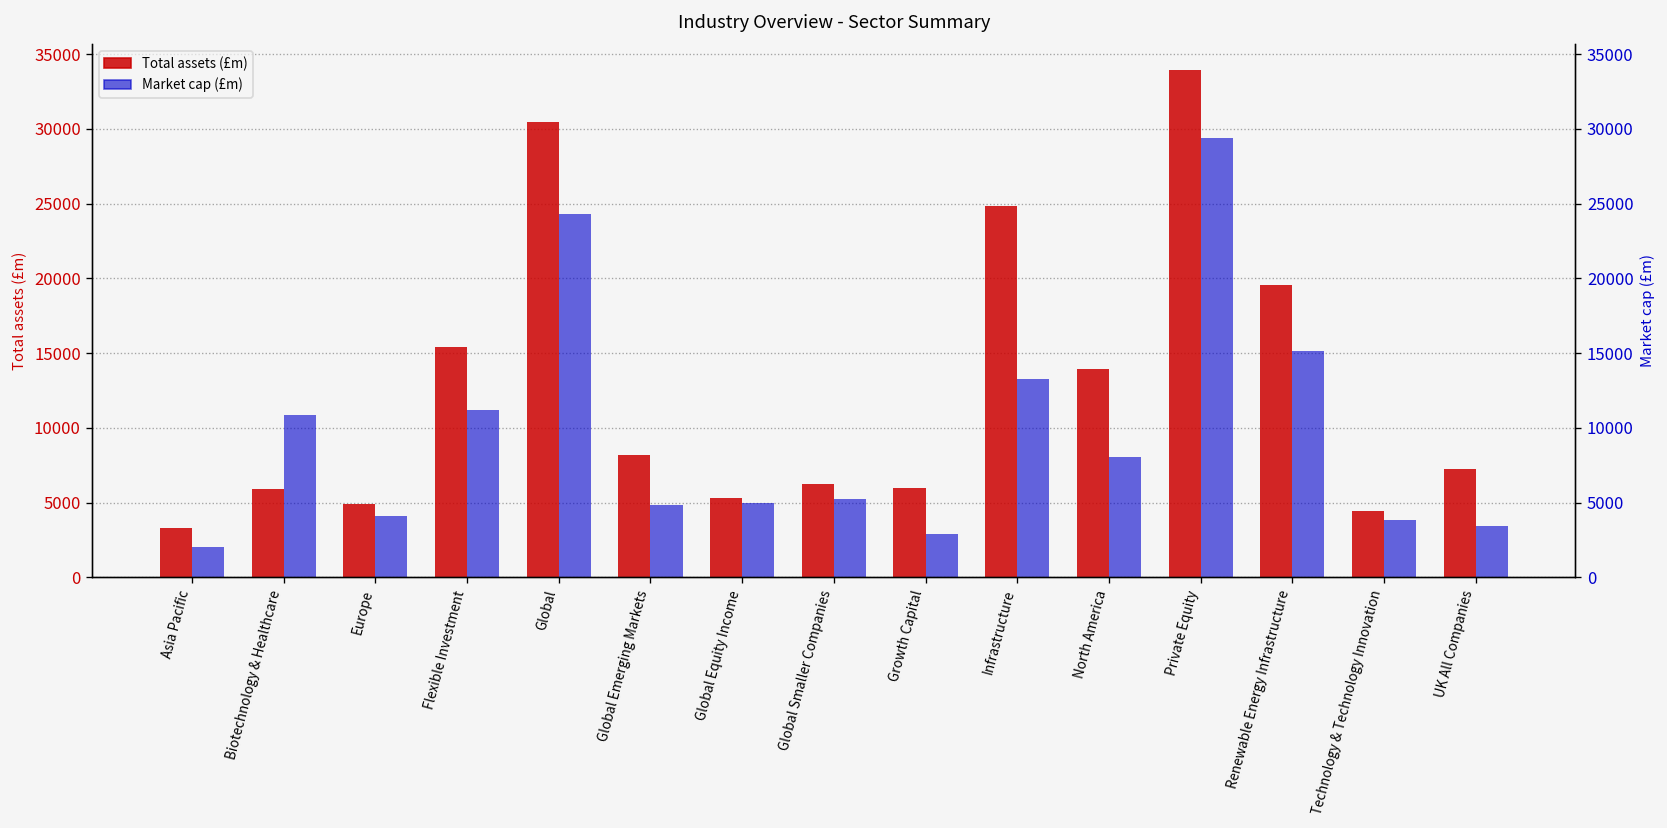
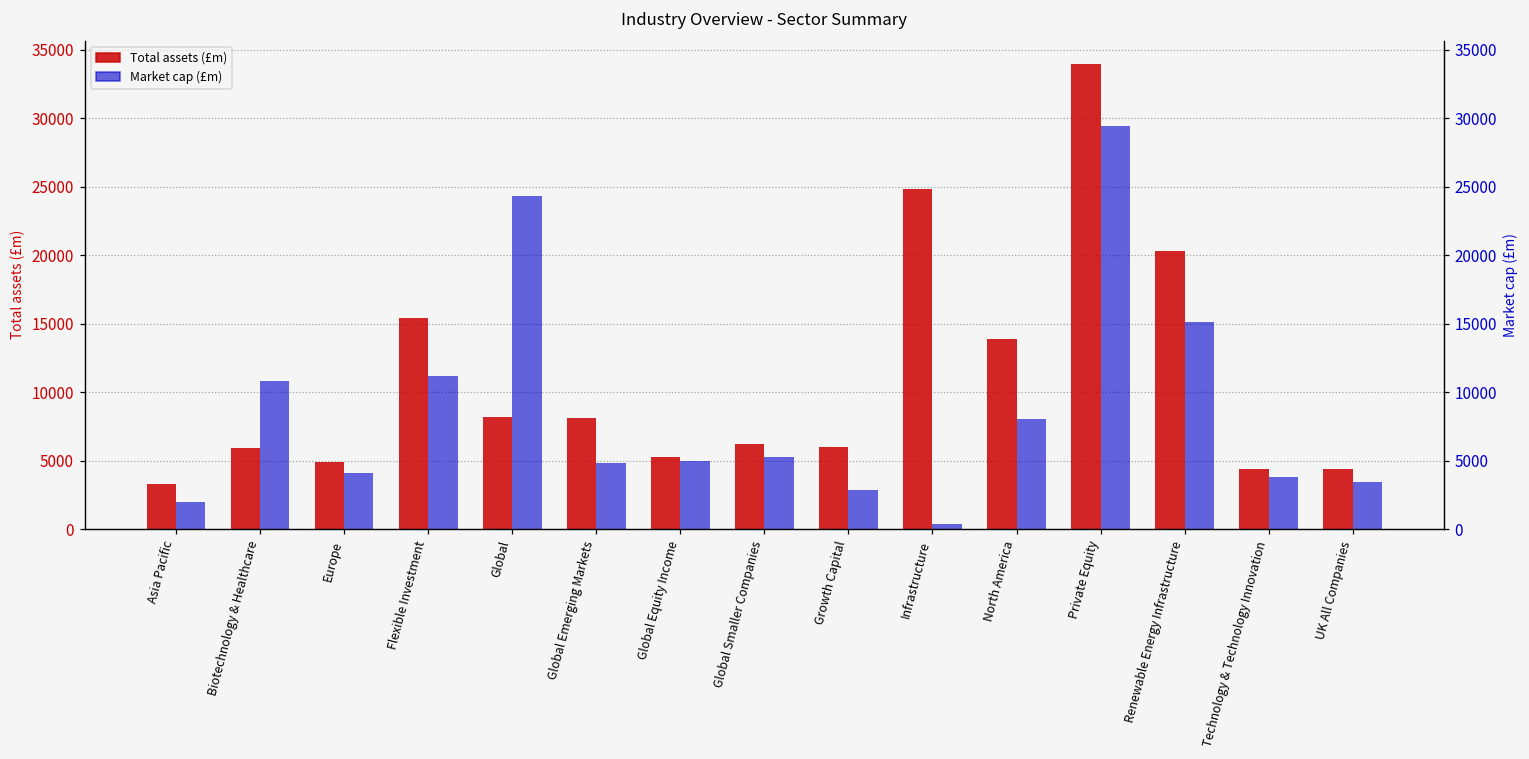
  {
    "Total assets (£m)": {
      "Asia Pacific": 3300,
      "Biotechnology & Healthcare": 5900,
      "Europe": 4900,
      "Flexible Investment": 15400,
-     "Global": 30400,
+     "Global": 8200,
      "Global Emerging Markets": 8100,
      "Global Equity Income": 5300,
      "Global Smaller Companies": 6200,
      "Growth Capital": 6000,
      "Infrastructure": 24900,
      "North America": 13900,
      "Private Equity": 34000,
-     "Renewable Energy Infrastructure": 19600,
+     "Renewable Energy Infrastructure": 20300,
      "Technology & Technology Innovation": 4400,
-     "UK All Companies": 7300
+     "UK All Companies": 4400
    },
    "Market cap (£m)": {
      "Asia Pacific": 2000,
      "Biotechnology & Healthcare": 10800,
      "Europe": 4100,
      "Flexible Investment": 11200,
      "Global": 24300,
      "Global Emerging Markets": 4800,
      "Global Equity Income": 5000,
      "Global Smaller Companies": 5200,
      "Growth Capital": 2900,
-     "Infrastructure": 13300,
+     "Infrastructure": 400,
      "North America": 8000,
      "Private Equity": 29400,
      "Renewable Energy Infrastructure": 15200,
      "Technology & Technology Innovation": 3800,
      "UK All Companies": 3400
    }
  }
